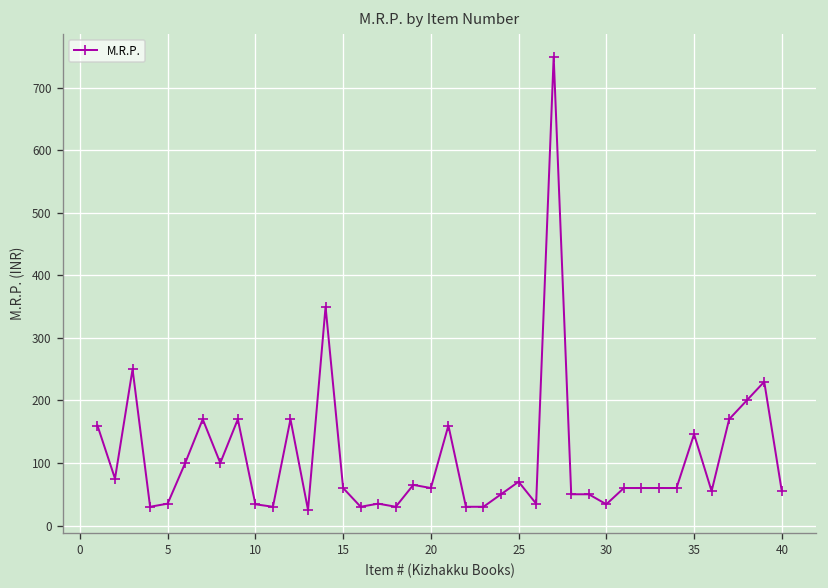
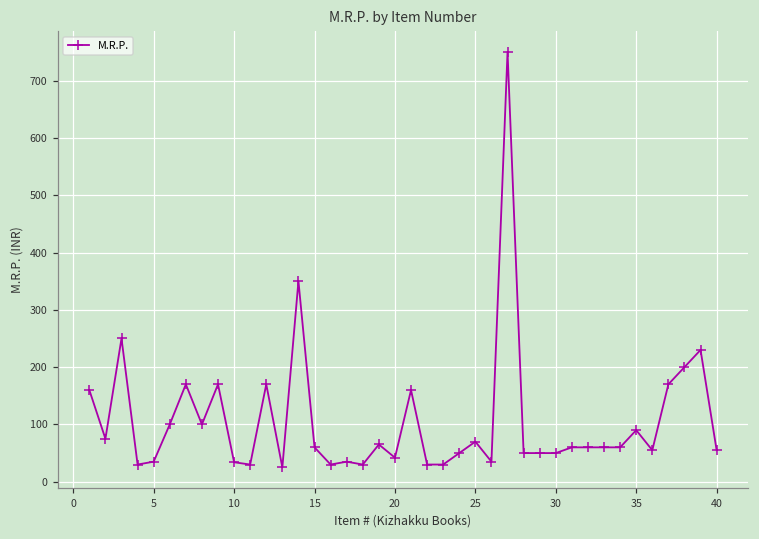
  {
    "5": 40,
    "10": 30,
    "15": 60,
-   "20": 60,
+   "20": 40,
    "25": 70,
-   "30": 30,
-   "35": 150,
+   "30": 50,
+   "35": 90,
    "40": 60
  }
